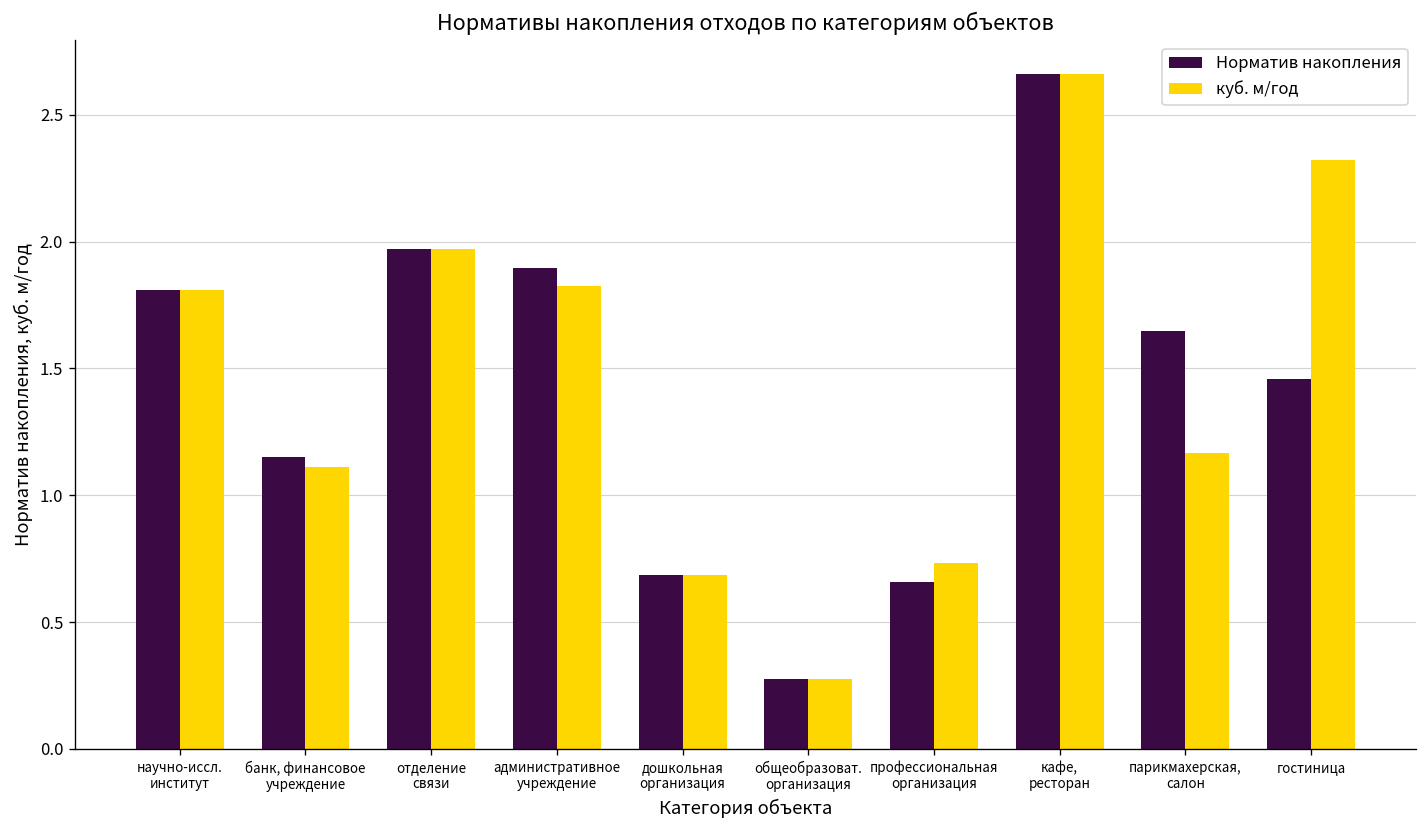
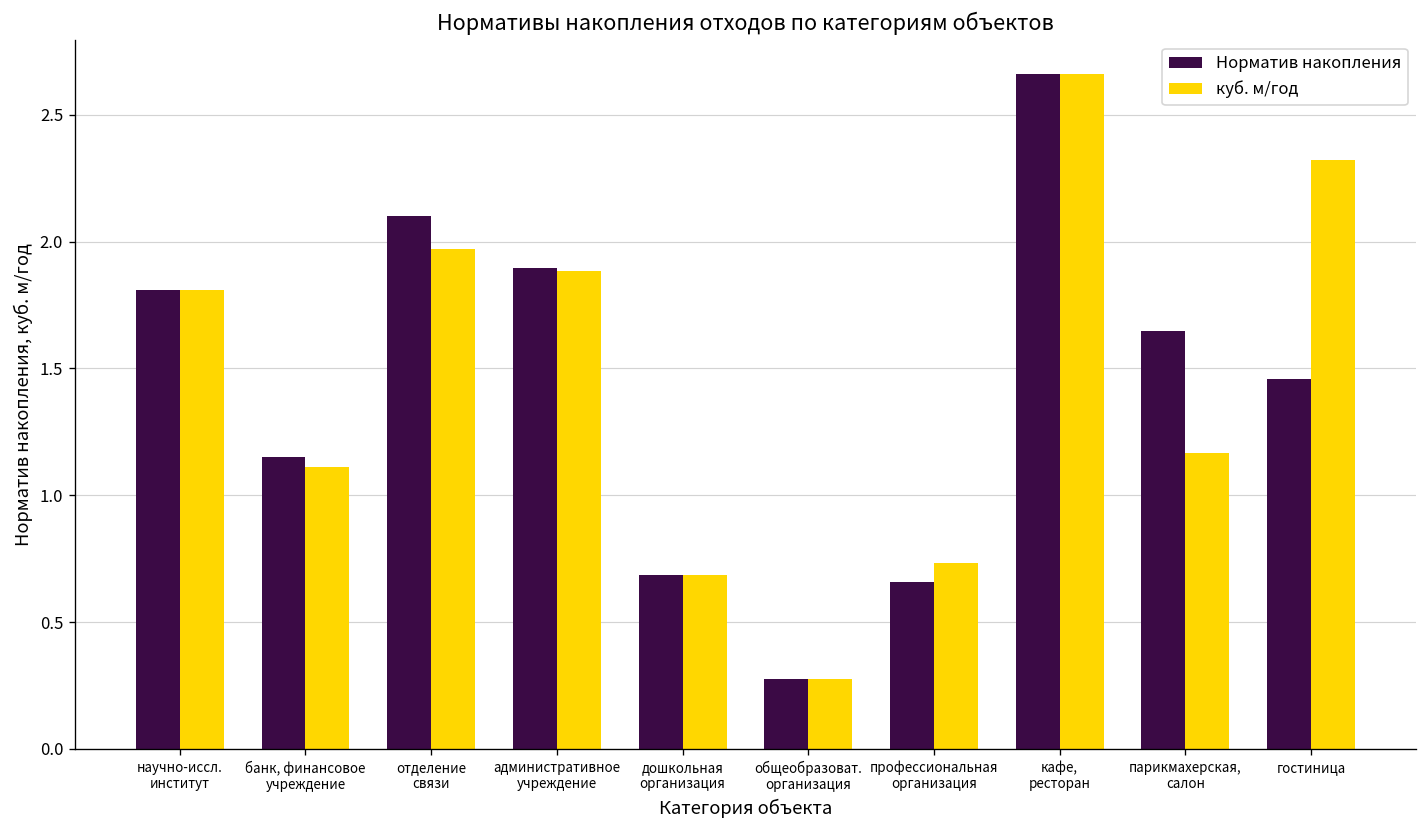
  {
    "Норматив накопления": {
      "научно-иссл. институт": 1.81,
      "банк, финансовое учреждение": 1.15,
-     "отделение связи": 1.97,
+     "отделение связи": 2.10,
      "административное учреждение": 1.90,
      "дошкольная организация": 0.68,
      "общеобразоват. организация": 0.28,
      "профессиональная организация": 0.66,
      "кафе, ресторан": 2.66,
      "парикмахерская, салон": 1.65,
      "гостиница": 1.46
    },
    "куб. м/год": {
      "научно-иссл. институт": 1.81,
      "банк, финансовое учреждение": 1.11,
      "отделение связи": 1.97,
-     "административное учреждение": 1.83,
+     "административное учреждение": 1.88,
      "дошкольная организация": 0.68,
      "общеобразоват. организация": 0.28,
      "профессиональная организация": 0.73,
      "кафе, ресторан": 2.66,
      "парикмахерская, салон": 1.17,
      "гостиница": 2.32
    }
  }
